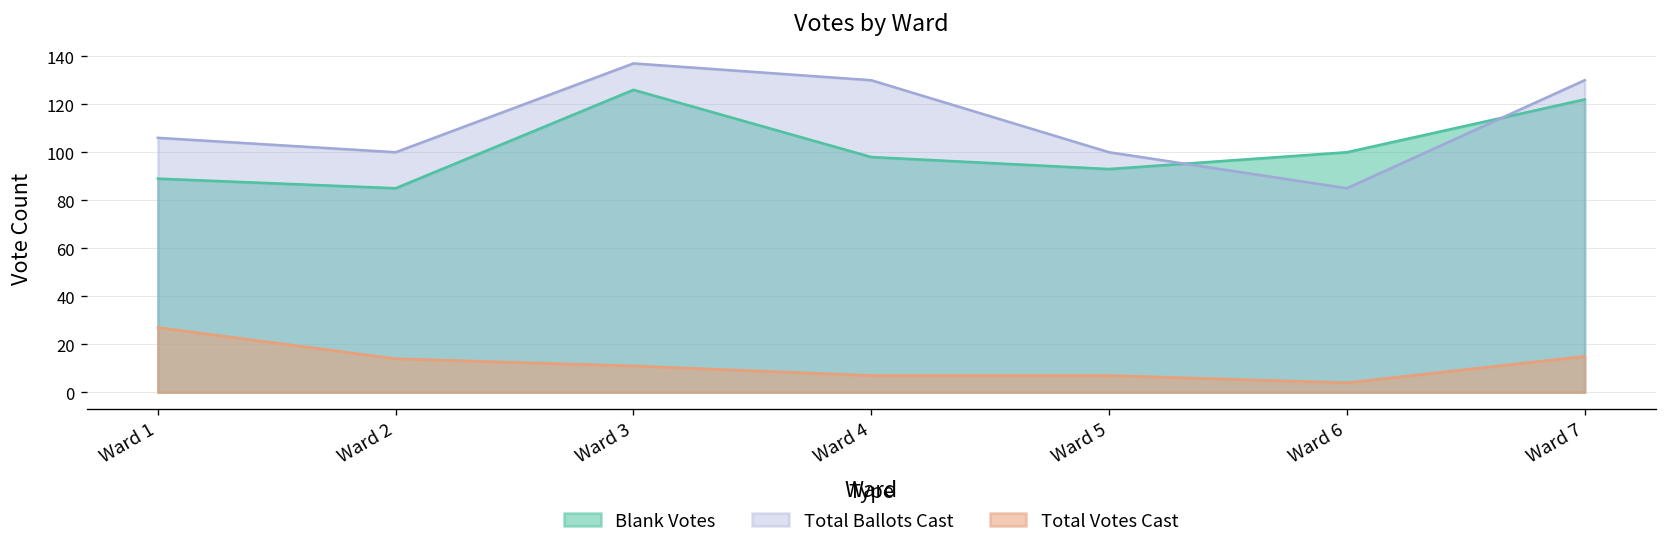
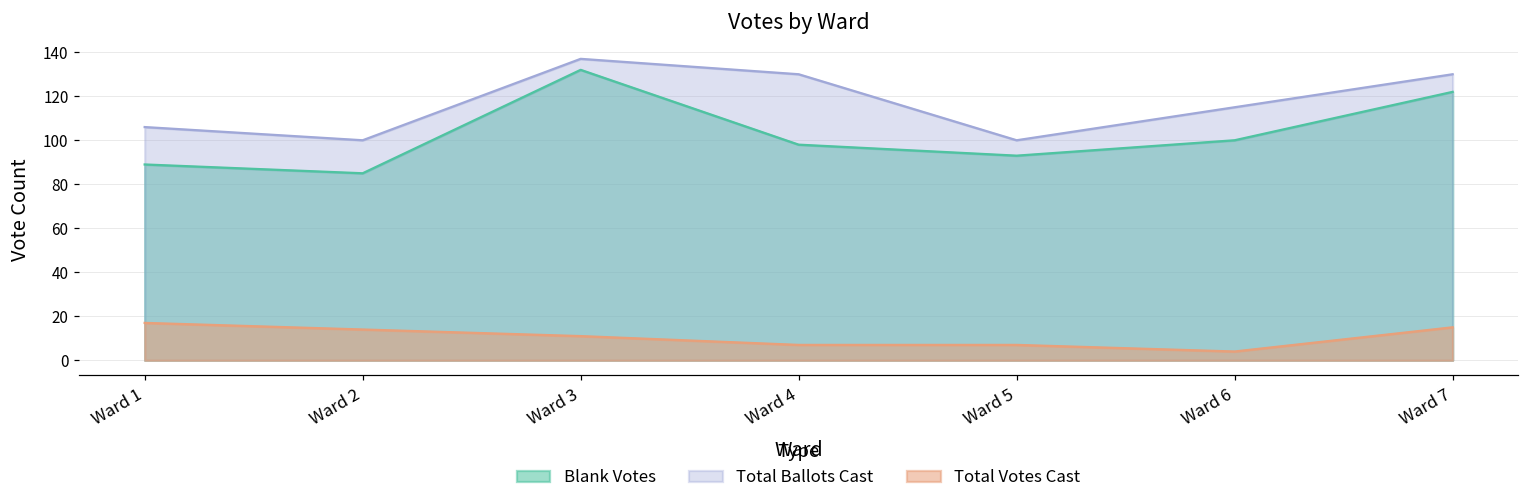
  {
    "Blank Votes": {
      "Ward 1": 89,
      "Ward 2": 85,
-     "Ward 3": 126,
+     "Ward 3": 132,
      "Ward 4": 98,
      "Ward 5": 93,
      "Ward 6": 100,
      "Ward 7": 122
    },
    "Total Ballots Cast": {
      "Ward 1": 106,
      "Ward 2": 100,
      "Ward 3": 137,
      "Ward 4": 130,
      "Ward 5": 100,
-     "Ward 6": 85,
+     "Ward 6": 115,
      "Ward 7": 130
    },
    "Total Votes Cast": {
-     "Ward 1": 27,
+     "Ward 1": 17,
      "Ward 2": 14,
      "Ward 3": 11,
      "Ward 4": 7,
      "Ward 5": 7,
      "Ward 6": 4,
      "Ward 7": 15
    }
  }
